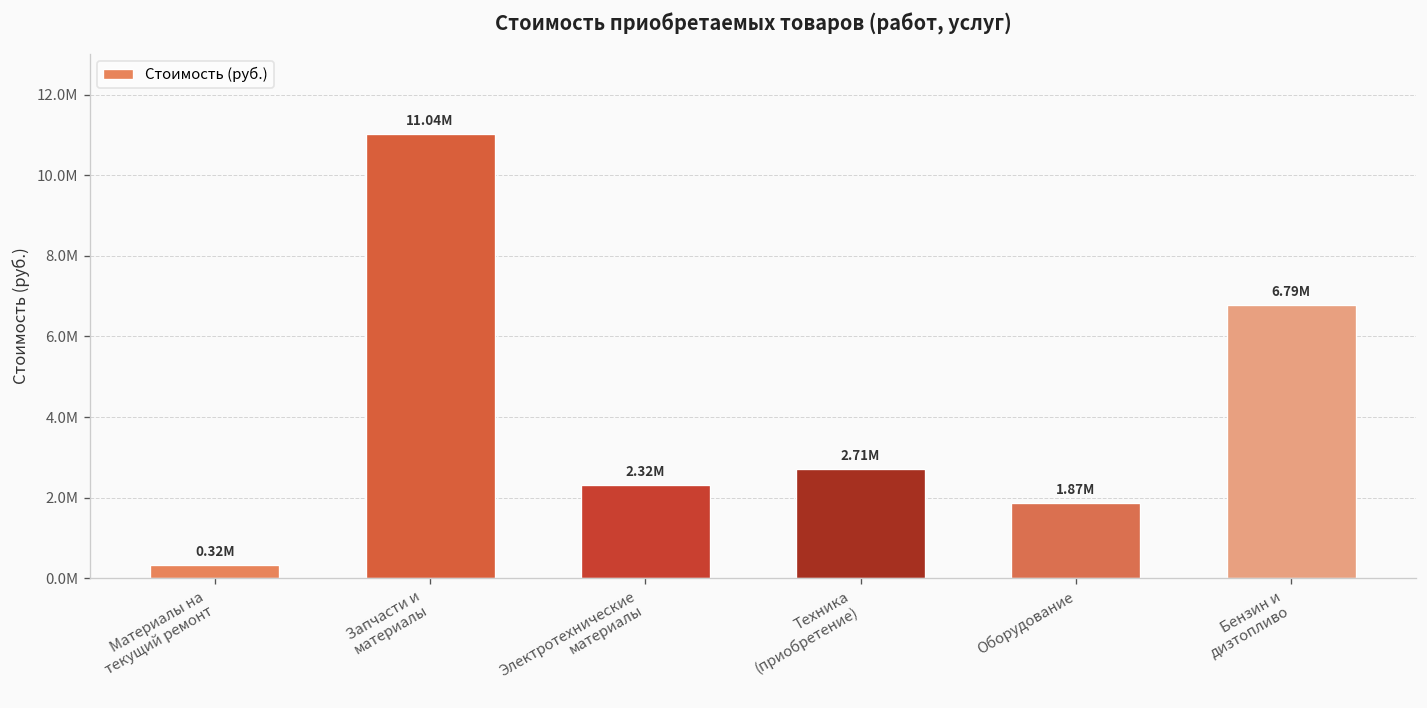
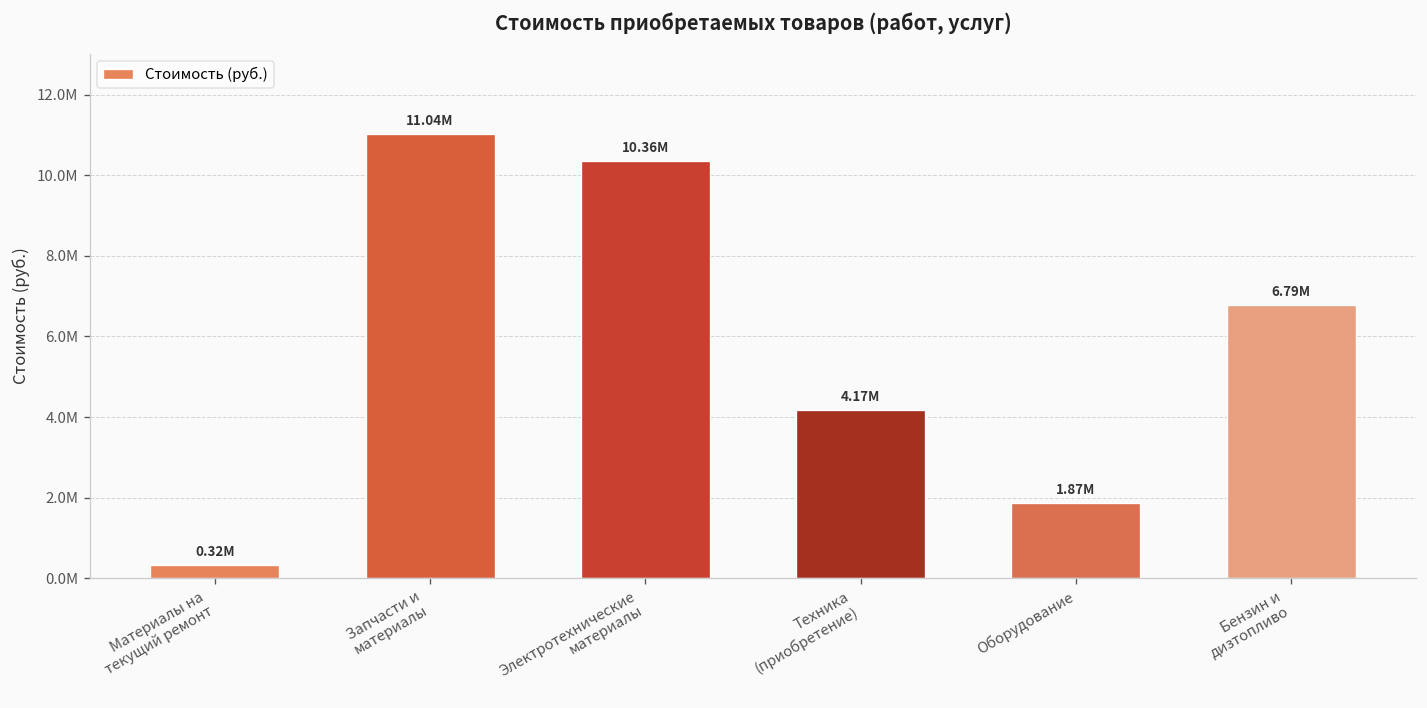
  {
    "Материалы на текущий ремонт": "0.32M",
    "Запчасти и материалы": "11.04M",
-   "Электротехнические материалы": "2.32M",
-   "Техника (приобретение)": "2.71M",
+   "Электротехнические материалы": "10.36M",
+   "Техника (приобретение)": "4.17M",
    "Оборудование": "1.87M",
    "Бензин и дизтопливо": "6.79M"
  }
